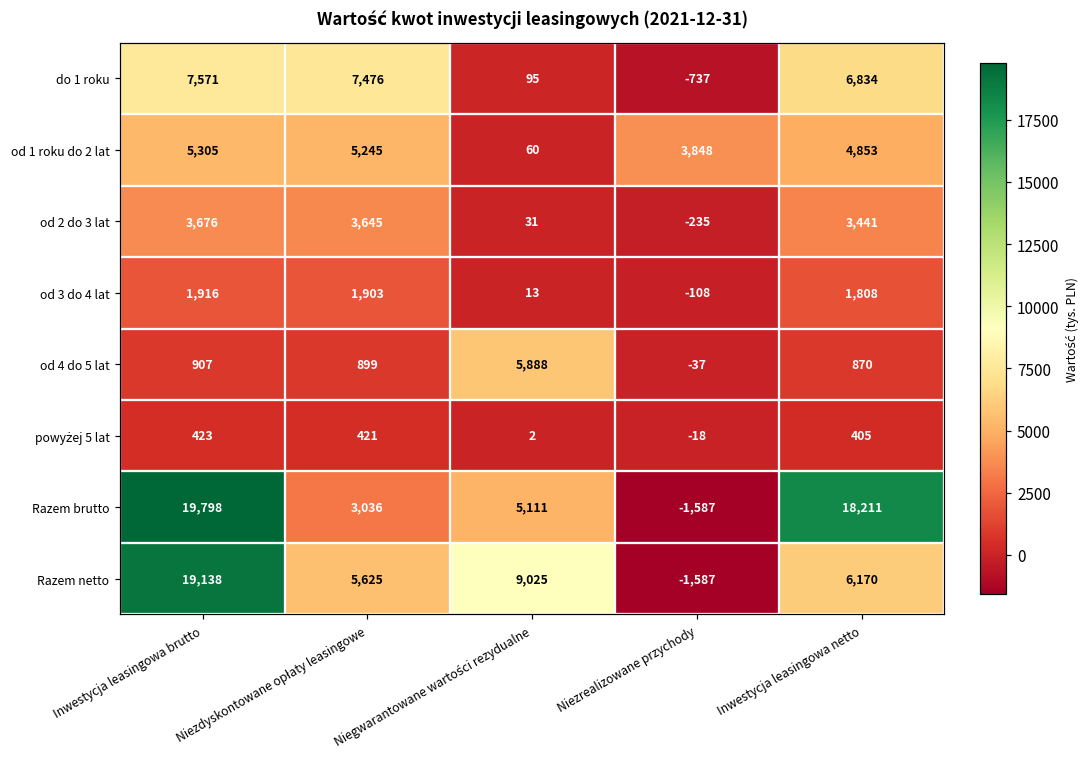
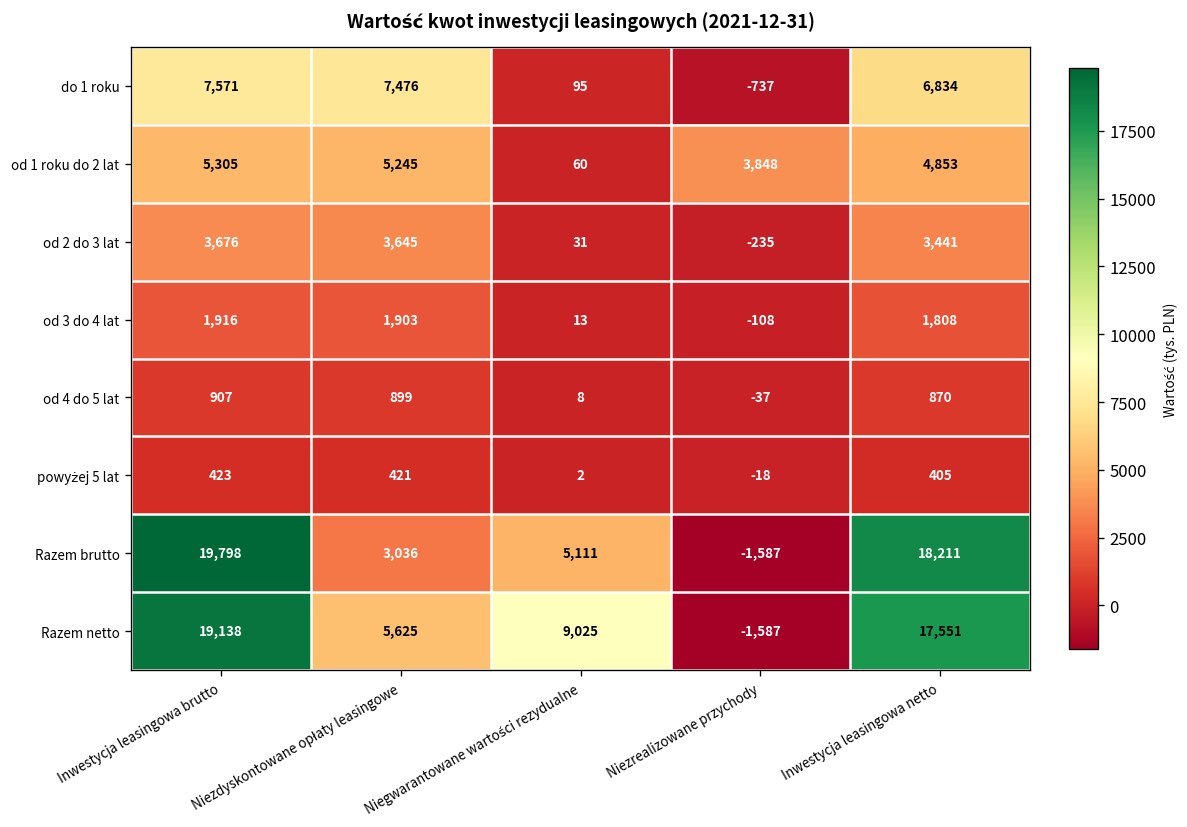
  {
    "do 1 roku": {
      "Inwestycja leasingowa brutto": "7,571",
      "Niezdyskontowane opłaty leasingowe": "7,476",
      "Niegwarantowane wartości rezydualne": "95",
      "Niezrealizowane przychody": "-737",
      "Inwestycja leasingowa netto": "6,834"
    },
    "od 1 roku do 2 lat": {
      "Inwestycja leasingowa brutto": "5,305",
      "Niezdyskontowane opłaty leasingowe": "5,245",
      "Niegwarantowane wartości rezydualne": "60",
      "Niezrealizowane przychody": "3,848",
      "Inwestycja leasingowa netto": "4,853"
    },
    "od 2 do 3 lat": {
      "Inwestycja leasingowa brutto": "3,676",
      "Niezdyskontowane opłaty leasingowe": "3,645",
      "Niegwarantowane wartości rezydualne": "31",
      "Niezrealizowane przychody": "-235",
      "Inwestycja leasingowa netto": "3,441"
    },
    "od 3 do 4 lat": {
      "Inwestycja leasingowa brutto": "1,916",
      "Niezdyskontowane opłaty leasingowe": "1,903",
      "Niegwarantowane wartości rezydualne": "13",
      "Niezrealizowane przychody": "-108",
      "Inwestycja leasingowa netto": "1,808"
    },
    "od 4 do 5 lat": {
      "Inwestycja leasingowa brutto": "907",
      "Niezdyskontowane opłaty leasingowe": "899",
-     "Niegwarantowane wartości rezydualne": "5,888",
+     "Niegwarantowane wartości rezydualne": "8",
      "Niezrealizowane przychody": "-37",
      "Inwestycja leasingowa netto": "870"
    },
    "powyżej 5 lat": {
      "Inwestycja leasingowa brutto": "423",
      "Niezdyskontowane opłaty leasingowe": "421",
      "Niegwarantowane wartości rezydualne": "2",
      "Niezrealizowane przychody": "-18",
      "Inwestycja leasingowa netto": "405"
    },
    "Razem brutto": {
      "Inwestycja leasingowa brutto": "19,798",
      "Niezdyskontowane opłaty leasingowe": "3,036",
      "Niegwarantowane wartości rezydualne": "5,111",
      "Niezrealizowane przychody": "-1,587",
      "Inwestycja leasingowa netto": "18,211"
    },
    "Razem netto": {
      "Inwestycja leasingowa brutto": "19,138",
      "Niezdyskontowane opłaty leasingowe": "5,625",
      "Niegwarantowane wartości rezydualne": "9,025",
      "Niezrealizowane przychody": "-1,587",
-     "Inwestycja leasingowa netto": "6,170"
+     "Inwestycja leasingowa netto": "17,551"
    }
  }
